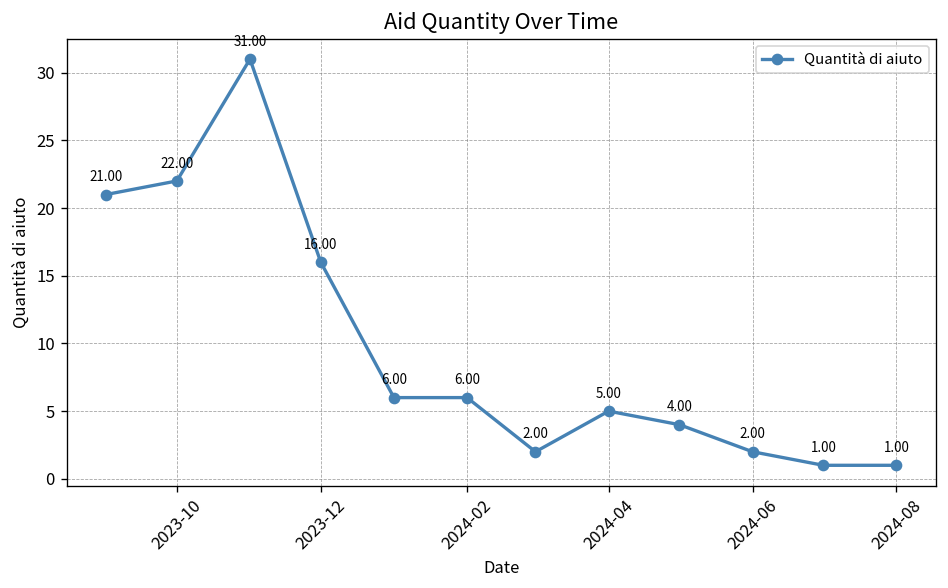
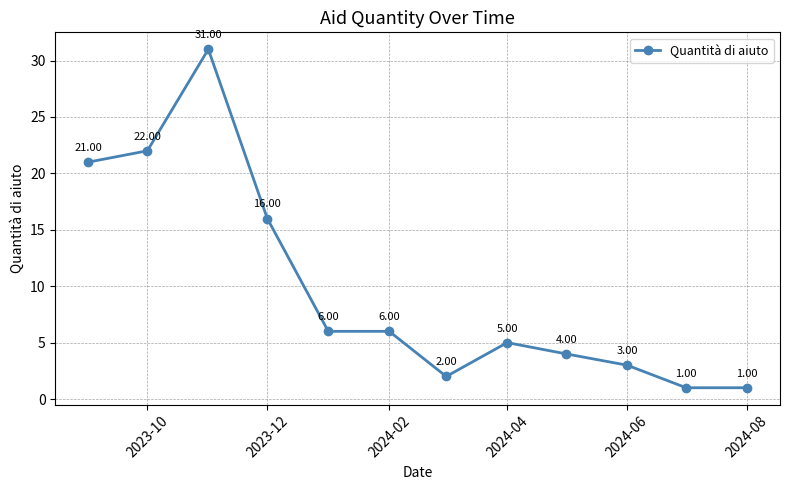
  {
    "2023-10": 22.00,
    "2023-12": 16.00,
    "2024-02": 6.00,
    "2024-04": 5.00,
-   "2024-06": 2.00,
+   "2024-06": 3.00,
    "2024-08": 1.00
  }
